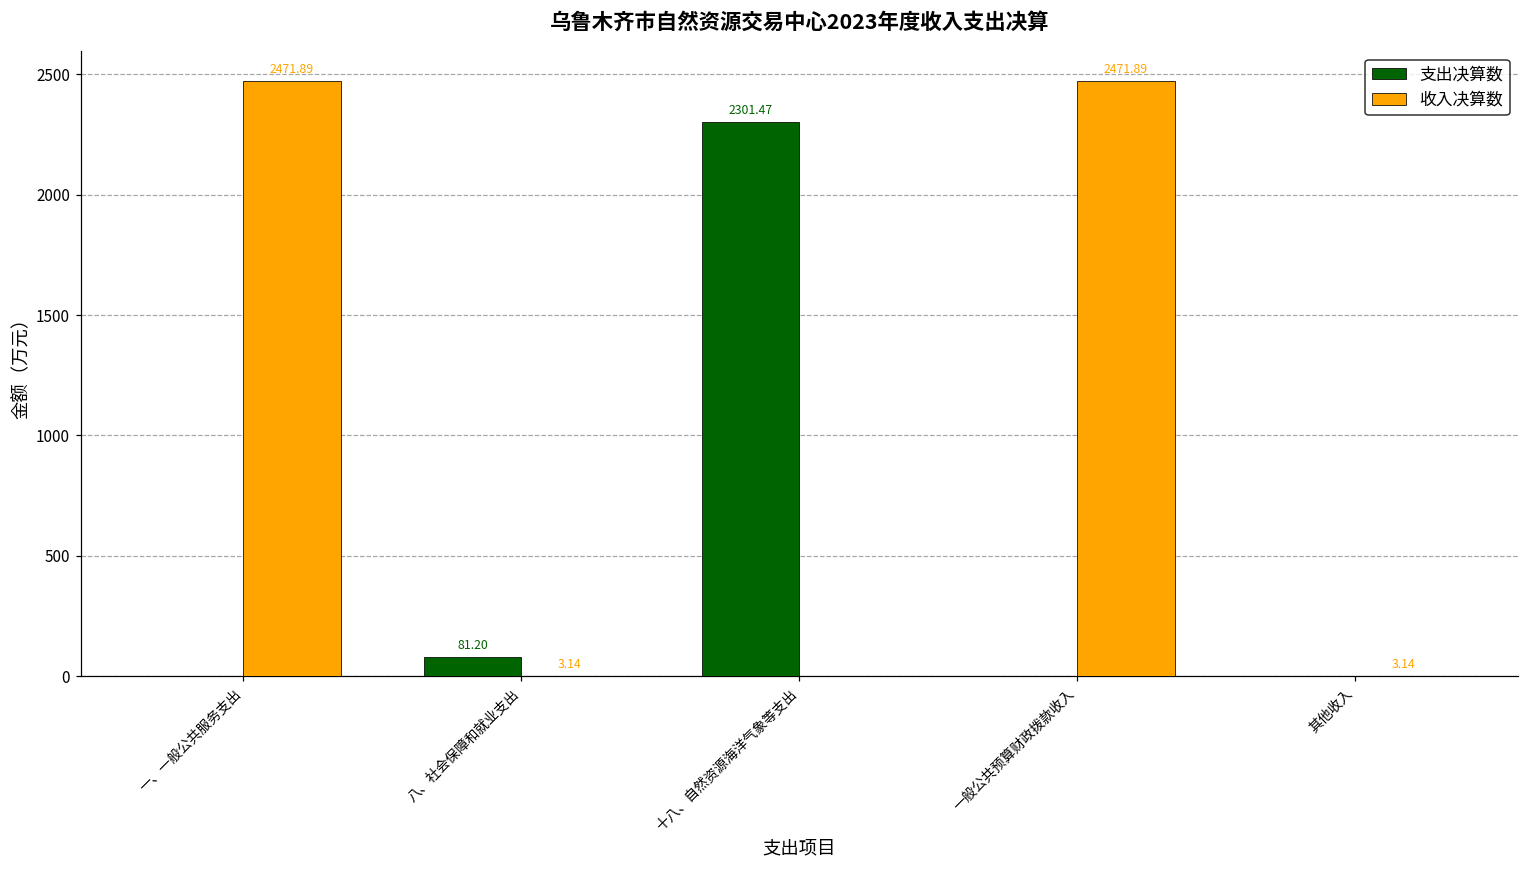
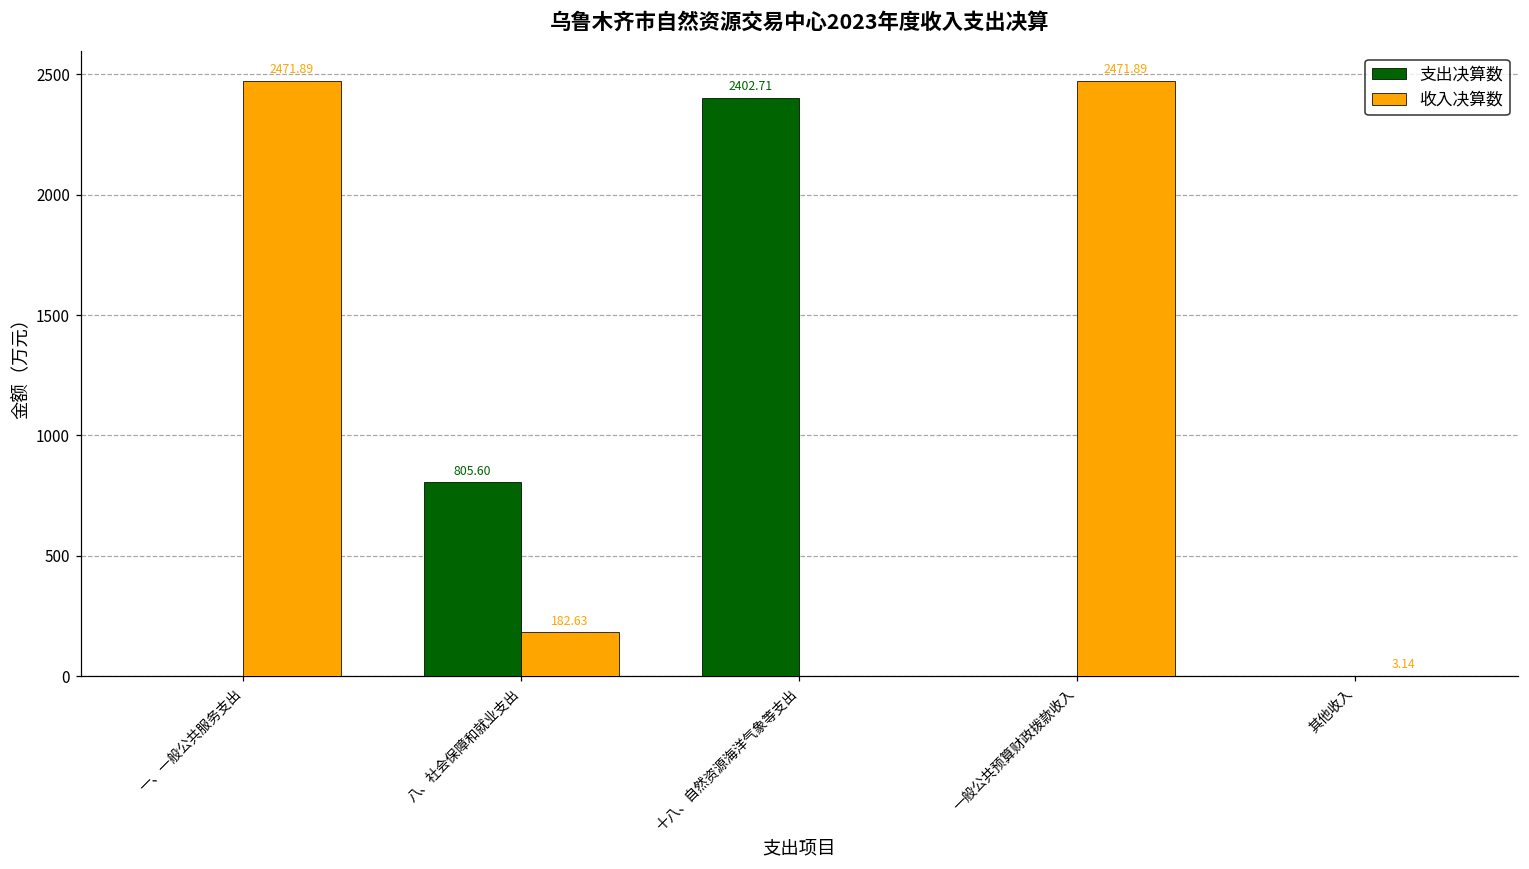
  {
    "支出决算数": {
-     "八、社会保障和就业支出": 81.20,
-     "十八、自然资源海洋气象等支出": 2301.47
+     "八、社会保障和就业支出": 805.60,
+     "十八、自然资源海洋气象等支出": 2402.71
    },
    "收入决算数": {
      "一、一般公共服务支出": 2471.89,
-     "八、社会保障和就业支出": 3.14,
+     "八、社会保障和就业支出": 182.63,
      "一般公共预算财政拨款收入": 2471.89,
      "其他收入": 3.14
    }
  }
